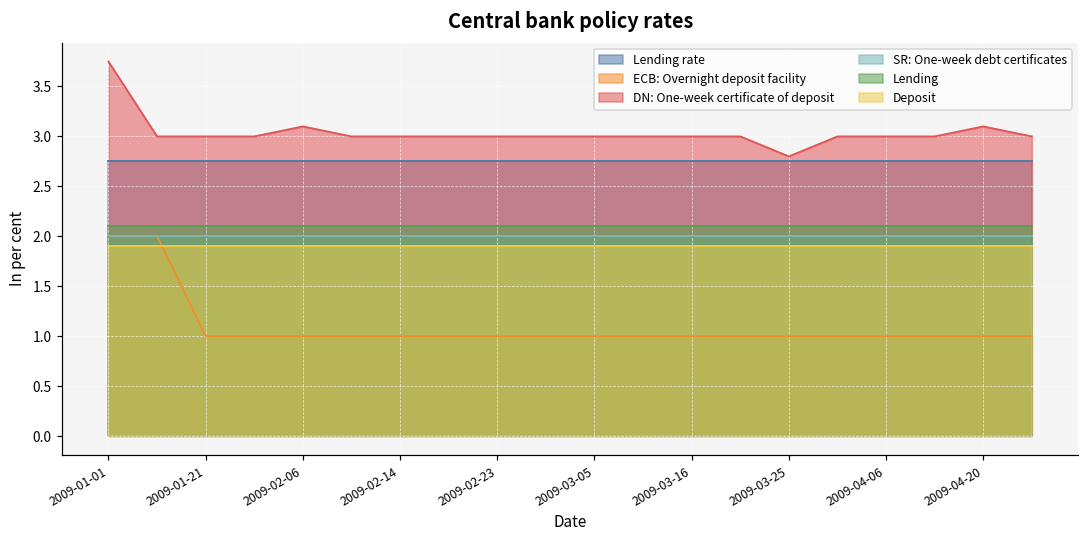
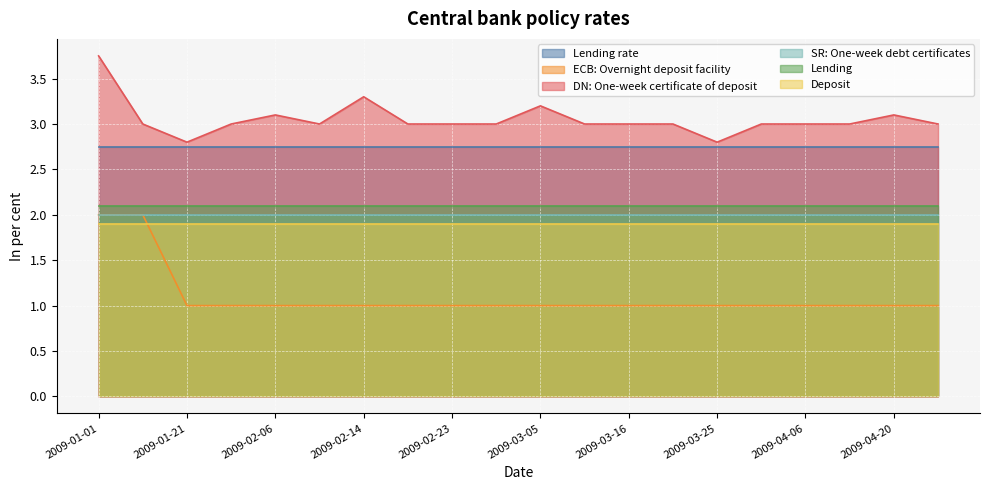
  {
    "Lending rate": {
      "2009-01-01": 2.8,
      "2009-01-21": 2.8,
      "2009-02-06": 2.8,
      "2009-02-14": 2.8,
      "2009-02-23": 2.8,
      "2009-03-05": 2.8,
      "2009-03-16": 2.8,
      "2009-03-25": 2.8,
      "2009-04-06": 2.8,
      "2009-04-20": 2.8
    },
    "DN: One-week certificate of deposit": {
      "2009-01-01": 3.8,
-     "2009-01-21": 3.0,
+     "2009-01-21": 2.8,
      "2009-02-06": 3.1,
-     "2009-02-14": 3.0,
+     "2009-02-14": 3.3,
      "2009-02-23": 3.0,
-     "2009-03-05": 3.0,
+     "2009-03-05": 3.2,
      "2009-03-16": 3.0,
      "2009-03-25": 2.8,
      "2009-04-06": 3.0,
      "2009-04-20": 3.1
    },
    "SR: One-week debt certificates": {
      "2009-01-21": 2.0,
      "2009-02-06": 2.0,
      "2009-02-14": 2.0,
      "2009-02-23": 2.0,
      "2009-03-05": 2.0,
      "2009-03-16": 2.0,
      "2009-03-25": 2.0,
      "2009-04-06": 2.0,
      "2009-04-20": 2.0
    },
    "Lending": {
      "2009-01-01": 2.1,
      "2009-01-21": 2.1,
      "2009-02-06": 2.1,
      "2009-02-14": 2.1,
      "2009-02-23": 2.1,
      "2009-03-05": 2.1,
      "2009-03-16": 2.1,
      "2009-03-25": 2.1,
      "2009-04-06": 2.1,
      "2009-04-20": 2.1
    }
  }
